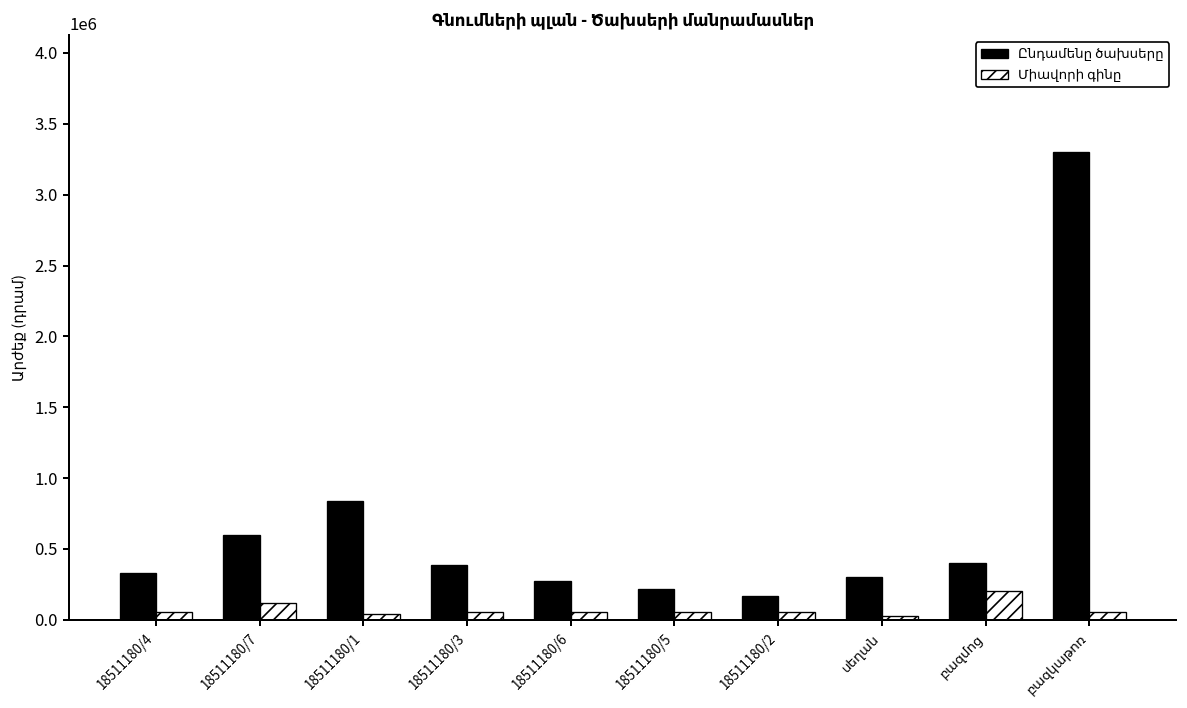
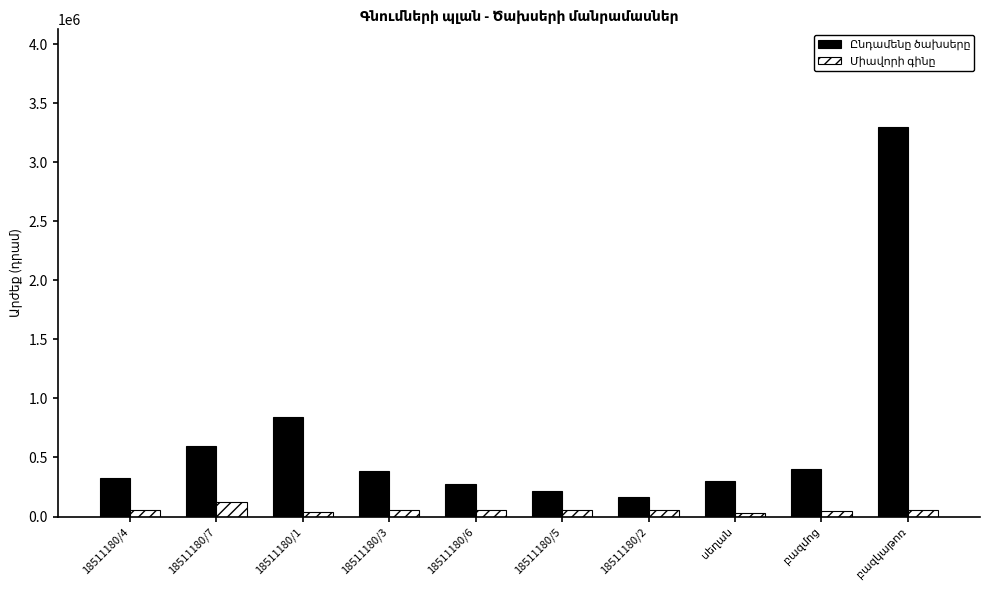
  {
    "Ընդամենը ծախսերը": {
      "18511180/4": 330000,
      "18511180/7": 600000,
      "18511180/1": 840000,
      "18511180/3": 390000,
      "18511180/6": 280000,
      "18511180/5": 220000,
      "18511180/2": 170000,
      "սեղան": 300000,
      "բազմոց": 400000,
      "բազկաթոռ": 3300000
    },
    "Միավորի գինը": {
      "18511180/4": 60000,
      "18511180/7": 120000,
      "18511180/1": 40000,
      "18511180/3": 60000,
      "18511180/6": 60000,
      "18511180/5": 60000,
      "18511180/2": 60000,
      "սեղան": 30000,
-     "բազմոց": 200000,
+     "բազմոց": 50000,
      "բազկաթոռ": 60000
    }
  }
